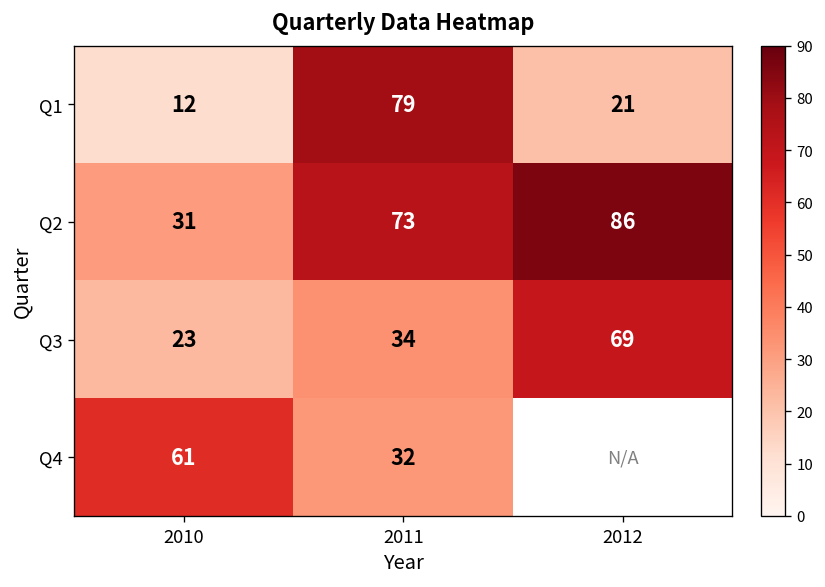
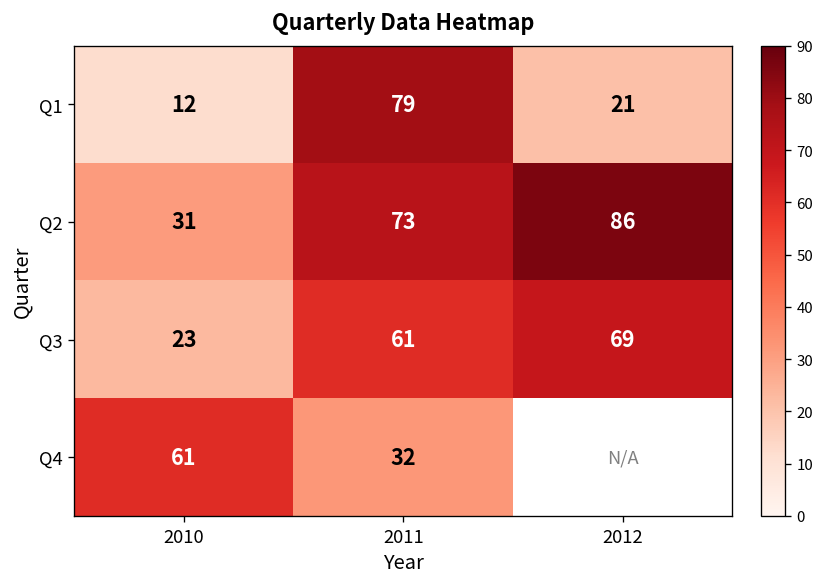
  {
    "Q1": {
      "2010": 12,
      "2011": 79,
      "2012": 21
    },
    "Q2": {
      "2010": 31,
      "2011": 73,
      "2012": 86
    },
    "Q3": {
      "2010": 23,
-     "2011": 34,
+     "2011": 61,
      "2012": 69
    },
    "Q4": {
      "2010": 61,
      "2011": 32
    }
  }
